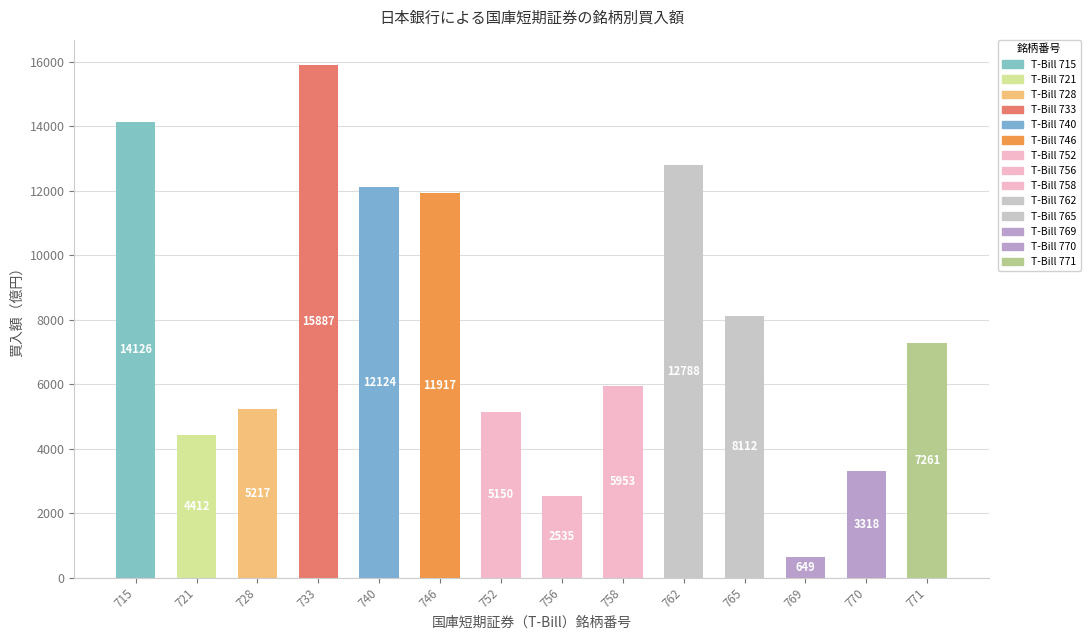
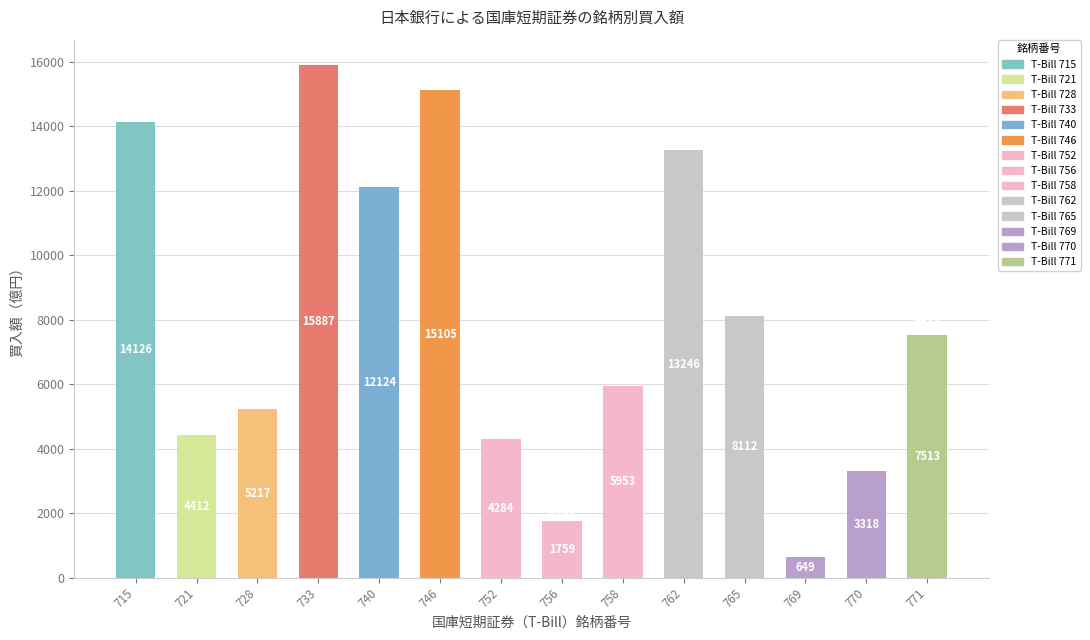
  {
    "715": 14126,
    "721": 4412,
    "728": 5217,
    "733": 15887,
    "740": 12124,
-   "746": 11917,
-   "752": 5150,
-   "756": 2535,
+   "746": 15105,
+   "752": 4284,
+   "756": 1759,
    "758": 5953,
-   "762": 12788,
+   "762": 13246,
    "765": 8112,
    "769": 649,
    "770": 3318,
-   "771": 7261
+   "771": 7513
  }
